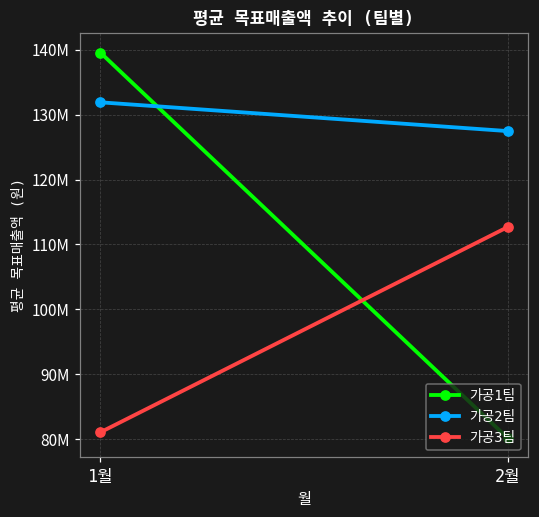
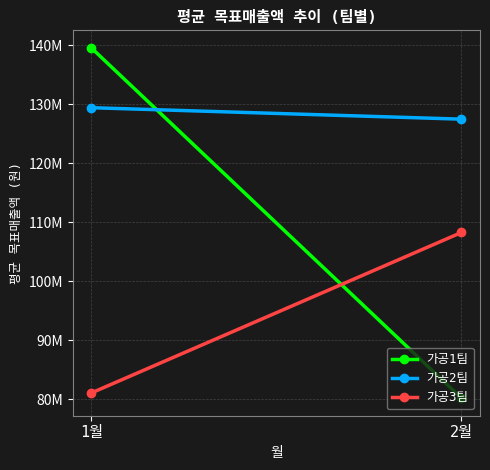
  {
    "가공1팀": {
      "1월": 140000000
    },
    "가공2팀": {
-     "1월": 132000000,
+     "1월": 129000000,
      "2월": 127000000
    },
    "가공3팀": {
      "1월": 81000000,
-     "2월": 113000000
+     "2월": 108000000
    }
  }
